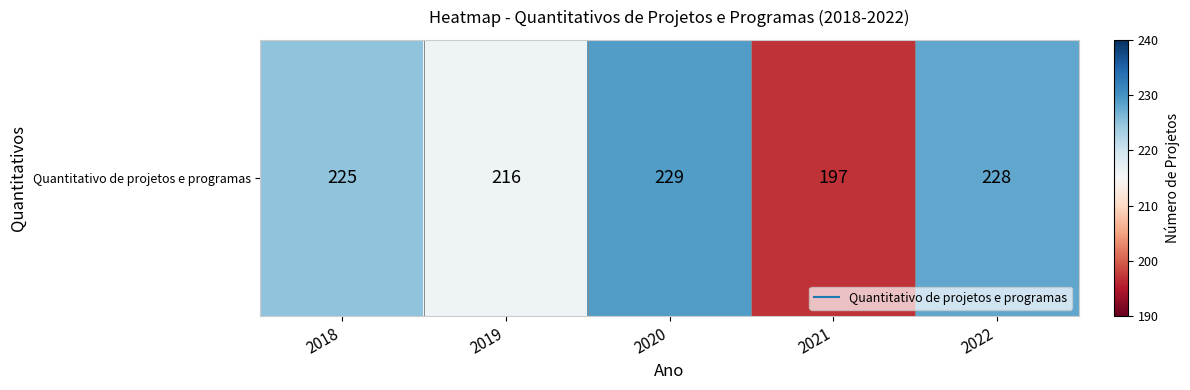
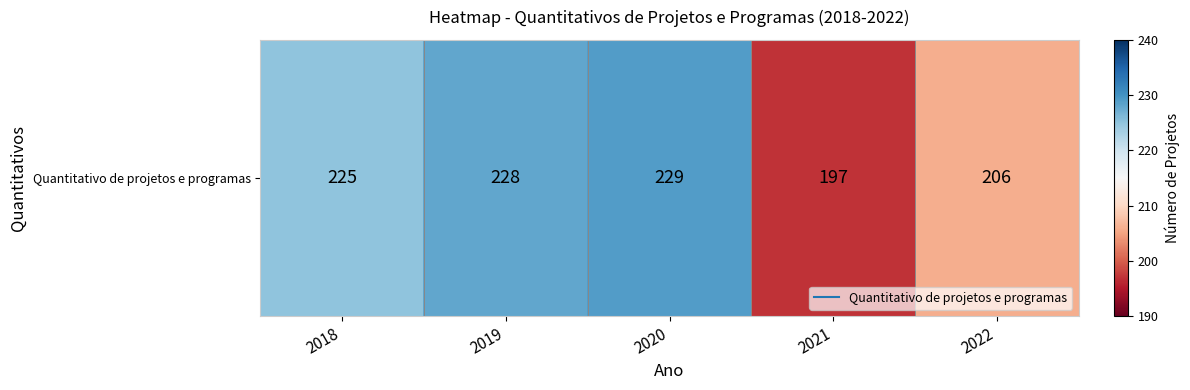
  {
    "Quantitativo de projetos e programas": {
      "2018": 225,
-     "2019": 216,
+     "2019": 228,
      "2020": 229,
      "2021": 197,
-     "2022": 228
+     "2022": 206
    }
  }
